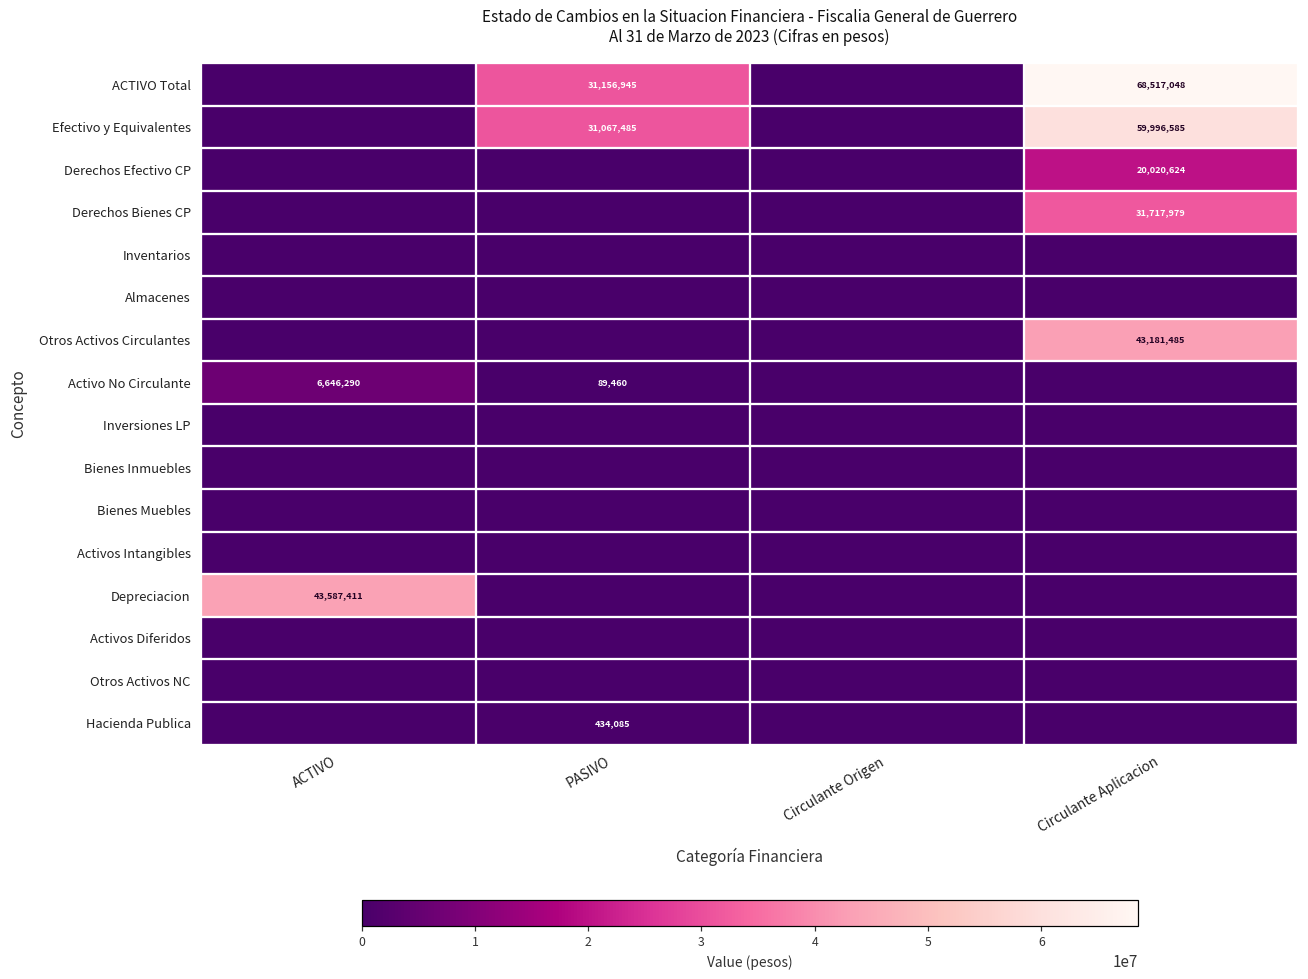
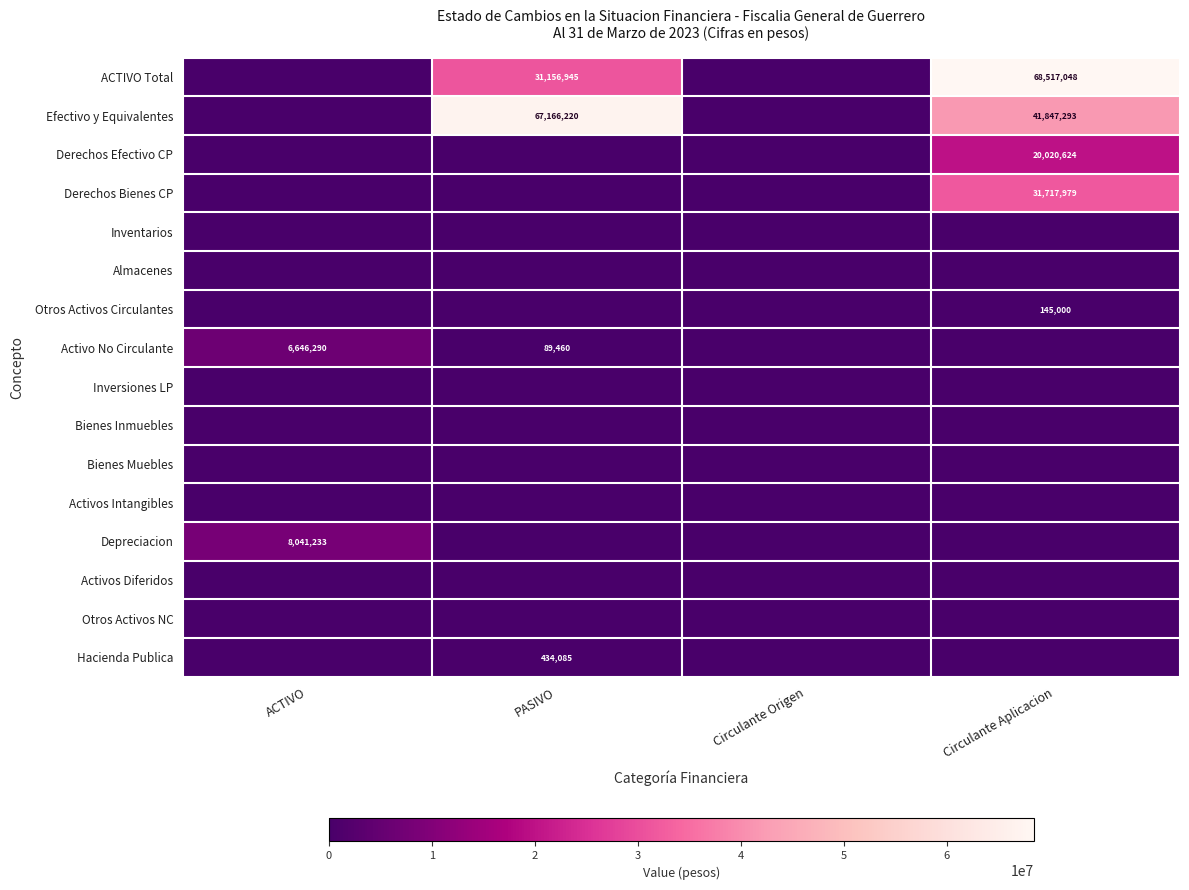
  {
    "ACTIVO Total": {
      "PASIVO": "31,156,945",
      "Circulante Aplicacion": "68,517,048"
    },
    "Efectivo y Equivalentes": {
-     "PASIVO": "31,067,485",
-     "Circulante Aplicacion": "59,996,585"
+     "PASIVO": "67,166,220",
+     "Circulante Aplicacion": "41,847,293"
    },
    "Derechos Efectivo CP": {
      "Circulante Aplicacion": "20,020,624"
    },
    "Derechos Bienes CP": {
      "Circulante Aplicacion": "31,717,979"
    },
    "Otros Activos Circulantes": {
-     "Circulante Aplicacion": "43,181,485"
+     "Circulante Aplicacion": "145,000"
    },
    "Activo No Circulante": {
      "ACTIVO": "6,646,290",
      "PASIVO": "89,460"
    },
    "Depreciacion": {
-     "ACTIVO": "43,587,411"
+     "ACTIVO": "8,041,233"
    },
    "Hacienda Publica": {
      "PASIVO": "434,085"
    }
  }
